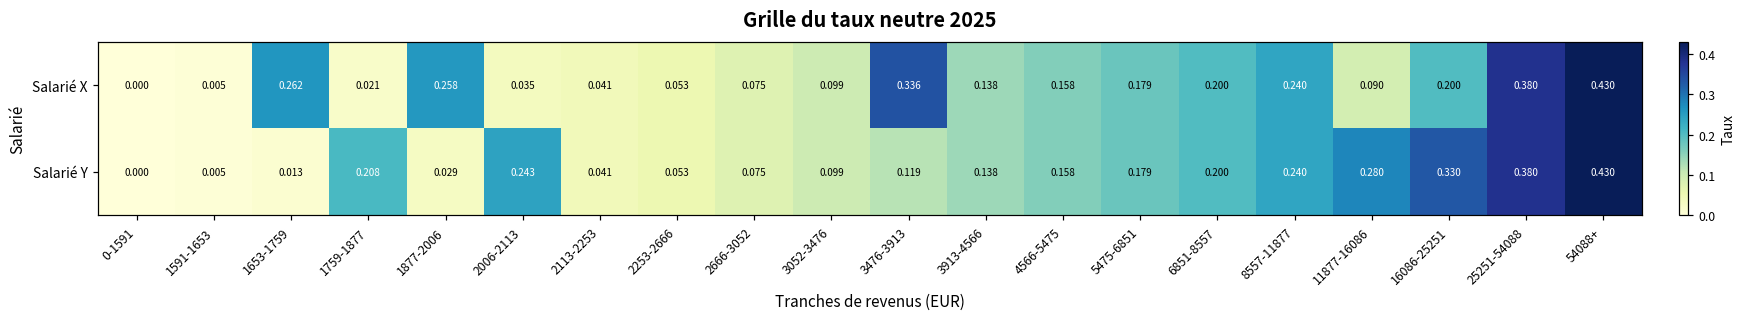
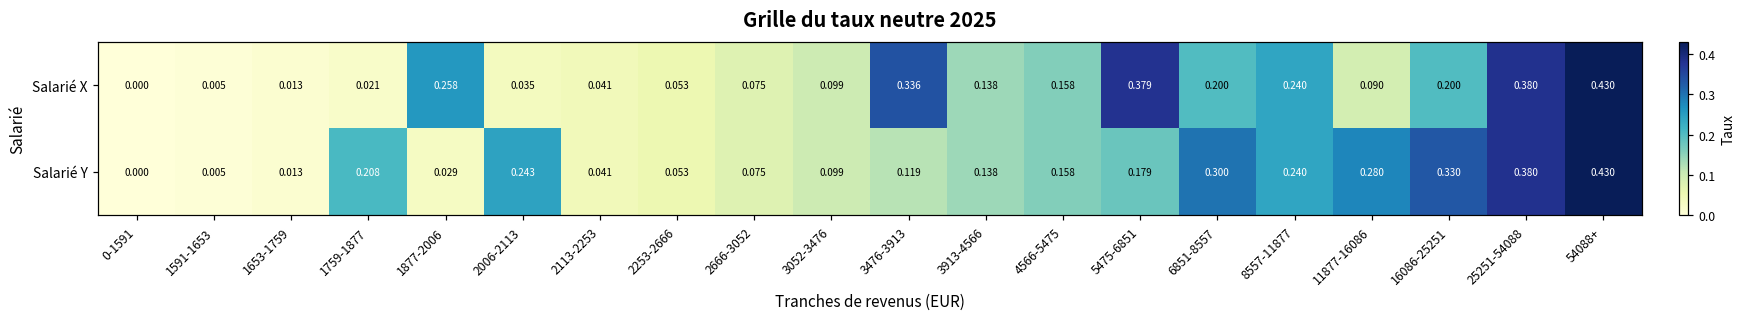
  {
    "Salarié X": {
      "0-1591": 0.000,
      "1591-1653": 0.005,
-     "1653-1759": 0.262,
+     "1653-1759": 0.013,
      "1759-1877": 0.021,
      "1877-2006": 0.258,
      "2006-2113": 0.035,
      "2113-2253": 0.041,
      "2253-2666": 0.053,
      "2666-3052": 0.075,
      "3052-3476": 0.099,
      "3476-3913": 0.336,
      "3913-4566": 0.138,
      "4566-5475": 0.158,
-     "5475-6851": 0.179,
+     "5475-6851": 0.379,
      "6851-8557": 0.200,
      "8557-11877": 0.240,
      "11877-16086": 0.090,
      "16086-25251": 0.200,
      "25251-54088": 0.380,
      "54088+": 0.430
    },
    "Salarié Y": {
      "0-1591": 0.000,
      "1591-1653": 0.005,
      "1653-1759": 0.013,
      "1759-1877": 0.208,
      "1877-2006": 0.029,
      "2006-2113": 0.243,
      "2113-2253": 0.041,
      "2253-2666": 0.053,
      "2666-3052": 0.075,
      "3052-3476": 0.099,
      "3476-3913": 0.119,
      "3913-4566": 0.138,
      "4566-5475": 0.158,
      "5475-6851": 0.179,
-     "6851-8557": 0.200,
+     "6851-8557": 0.300,
      "8557-11877": 0.240,
      "11877-16086": 0.280,
      "16086-25251": 0.330,
      "25251-54088": 0.380,
      "54088+": 0.430
    }
  }
